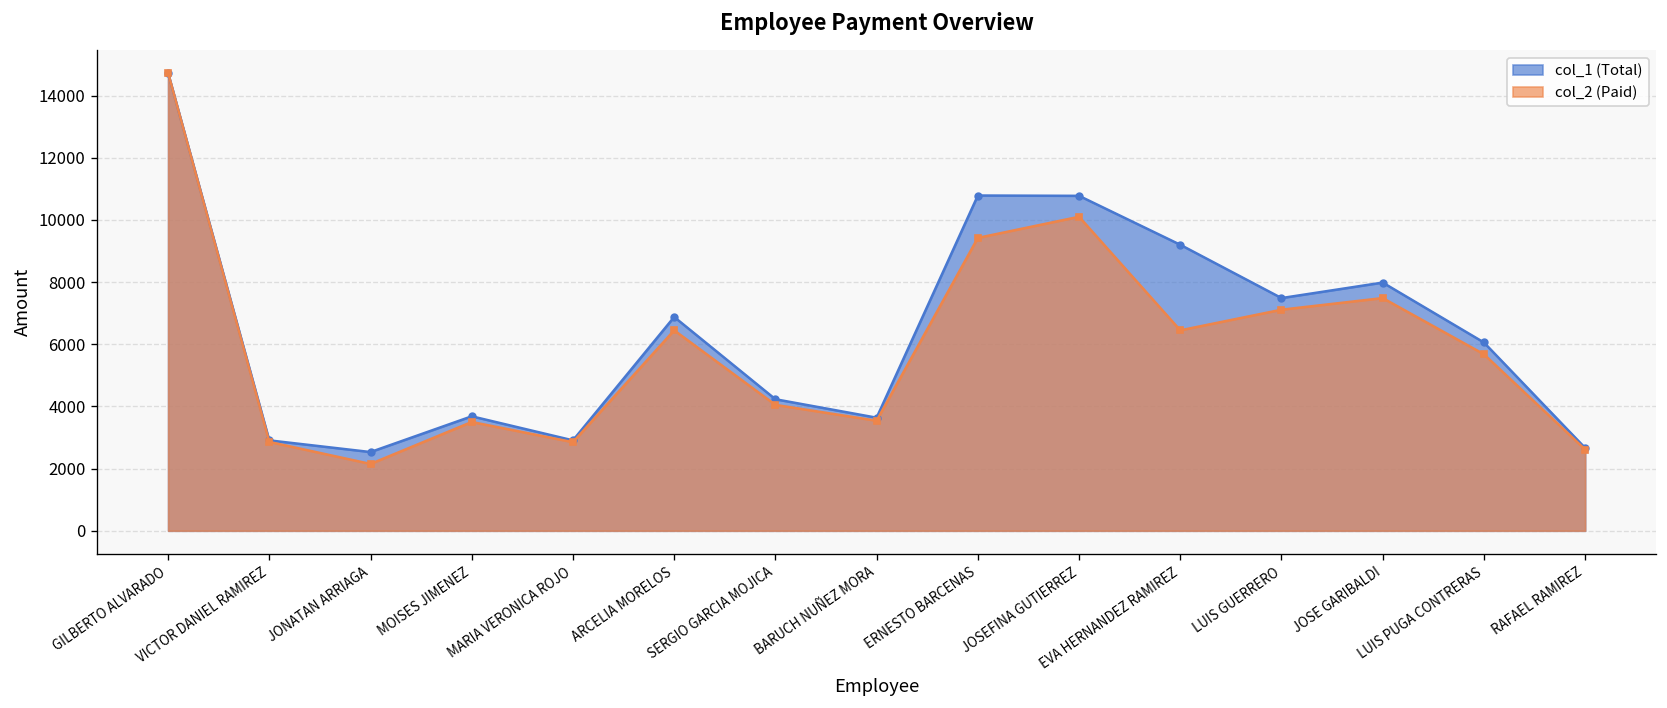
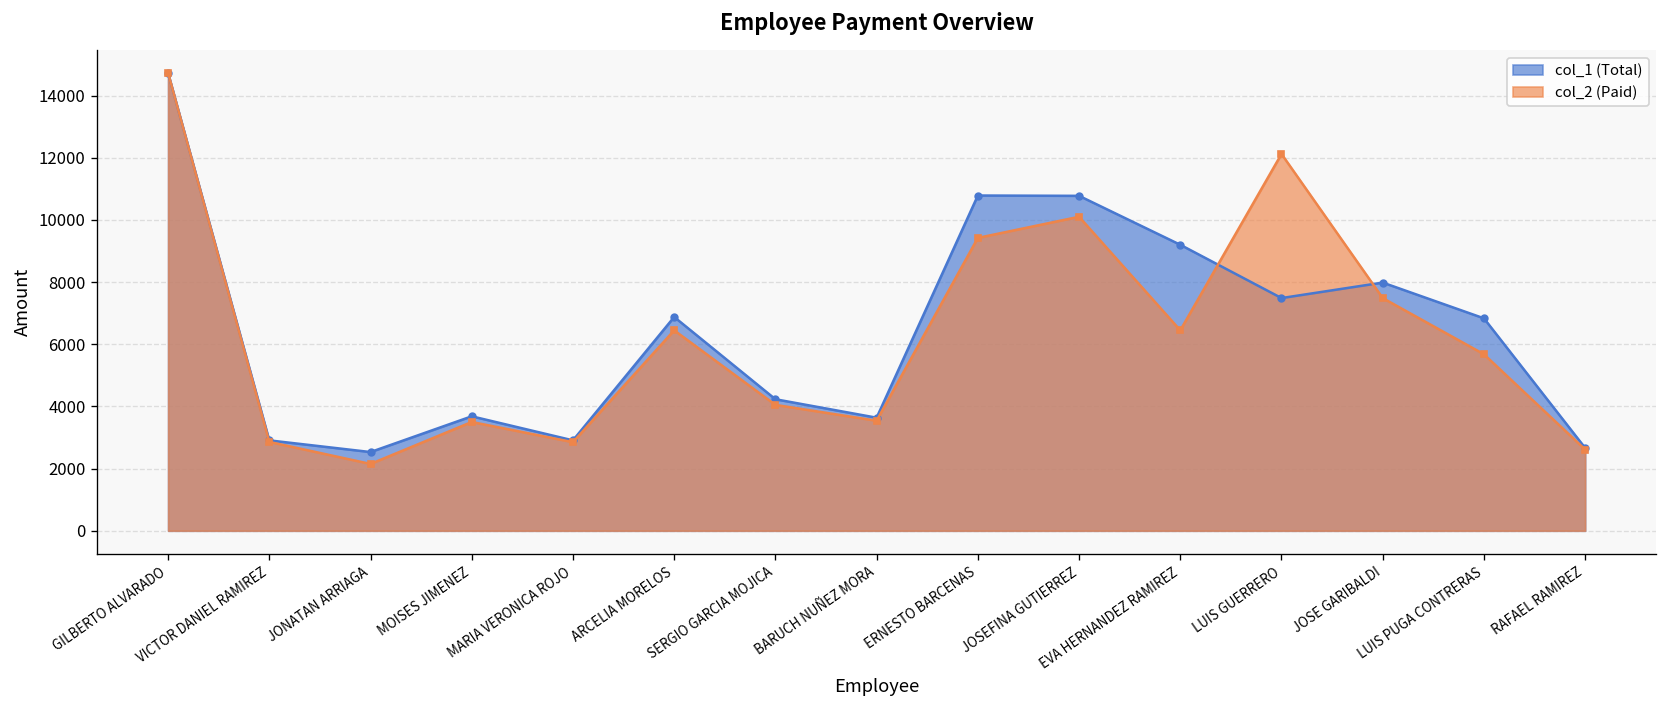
  {
    "col_1 (Total)": {
      "JONATAN ARRIAGA": 2500,
      "MOISES JIMENEZ": 3700,
      "ARCELIA MORELOS": 6900,
      "SERGIO GARCIA MOJICA": 4200,
      "ERNESTO BARCENAS": 10800,
      "JOSEFINA GUTIERREZ": 10800,
      "EVA HERNANDEZ RAMIREZ": 9200,
      "LUIS GUERRERO": 7500,
      "JOSE GARIBALDI": 8000,
-     "LUIS PUGA CONTRERAS": 6100
+     "LUIS PUGA CONTRERAS": 6800
    },
    "col_2 (Paid)": {
      "JONATAN ARRIAGA": 2100,
      "MOISES JIMENEZ": 3500,
      "ARCELIA MORELOS": 6400,
      "SERGIO GARCIA MOJICA": 4000,
      "ERNESTO BARCENAS": 9400,
      "JOSEFINA GUTIERREZ": 10100,
      "EVA HERNANDEZ RAMIREZ": 6400,
-     "LUIS GUERRERO": 7100,
+     "LUIS GUERRERO": 12100,
      "JOSE GARIBALDI": 7500,
      "LUIS PUGA CONTRERAS": 5700
    }
  }
